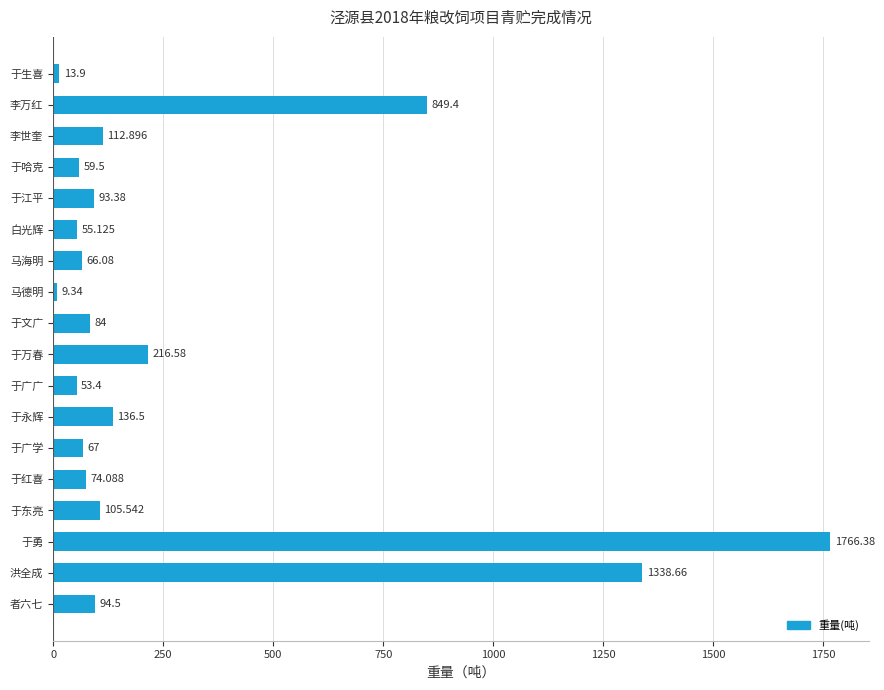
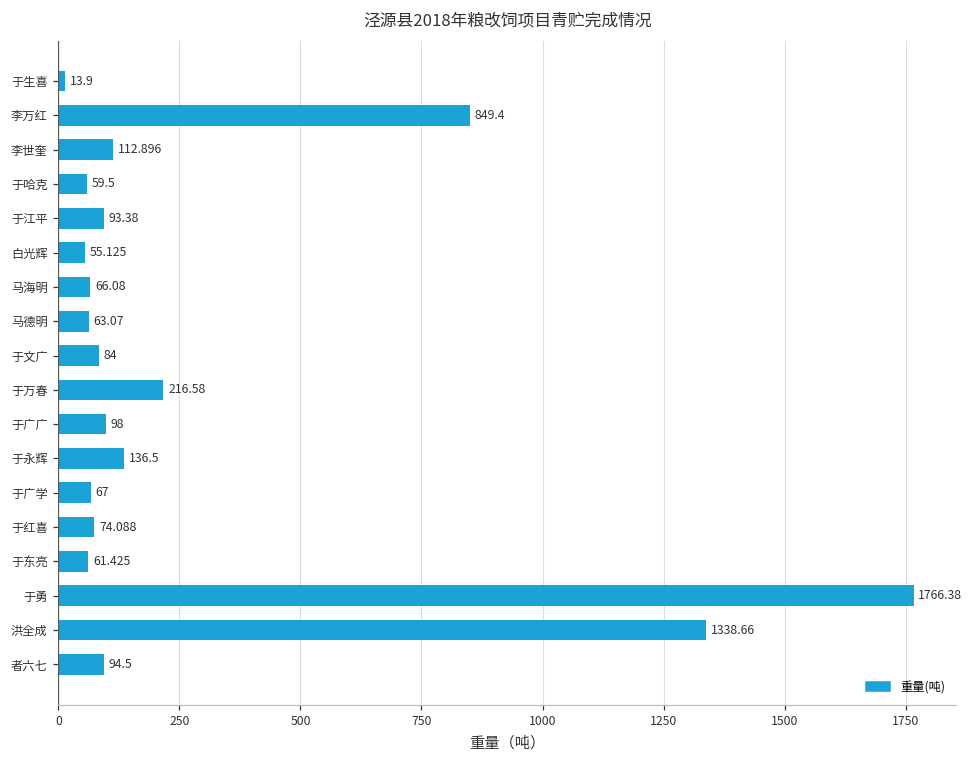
  {
    "于生喜": 13.9,
    "李万红": 849.4,
    "李世奎": 112.896,
    "于哈克": 59.5,
    "于江平": 93.38,
    "白光辉": 55.125,
    "马海明": 66.08,
-   "马德明": 9.34,
+   "马德明": 63.07,
    "于文广": 84,
    "于万春": 216.58,
-   "于广广": 53.4,
+   "于广广": 98,
    "于永辉": 136.5,
    "于广学": 67,
    "于红喜": 74.088,
-   "于东亮": 105.542,
+   "于东亮": 61.425,
    "于勇": 1766.38,
    "洪全成": 1338.66,
    "者六七": 94.5
  }
